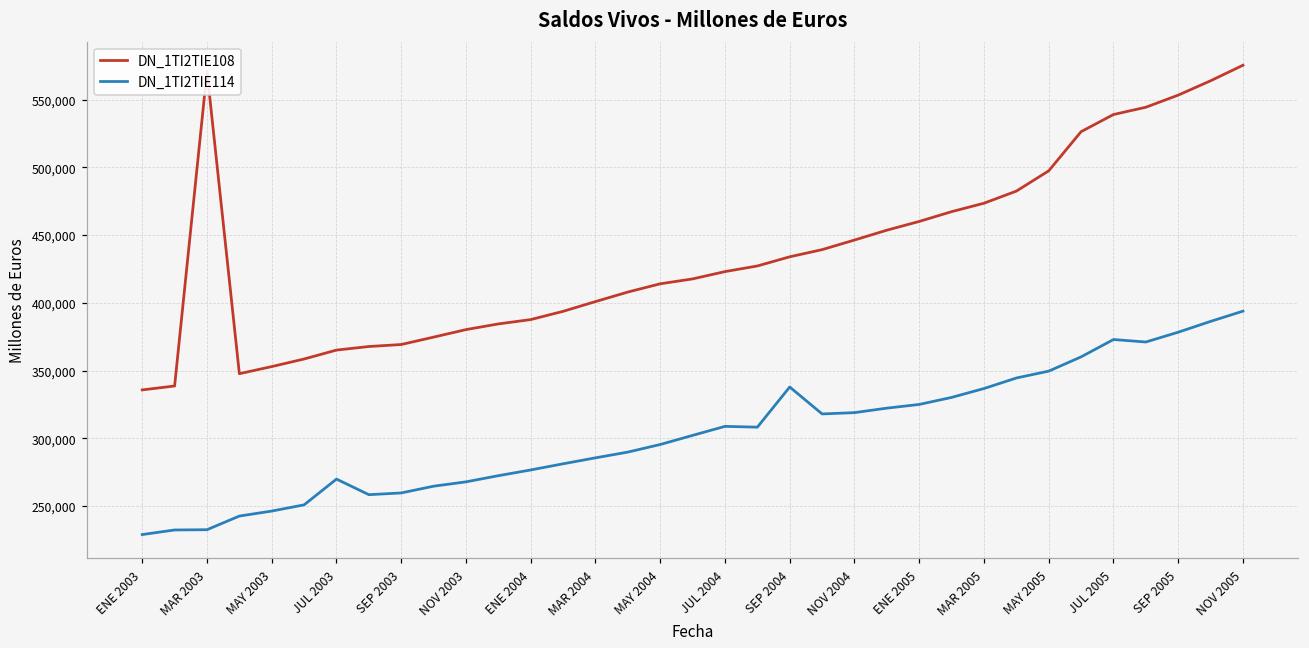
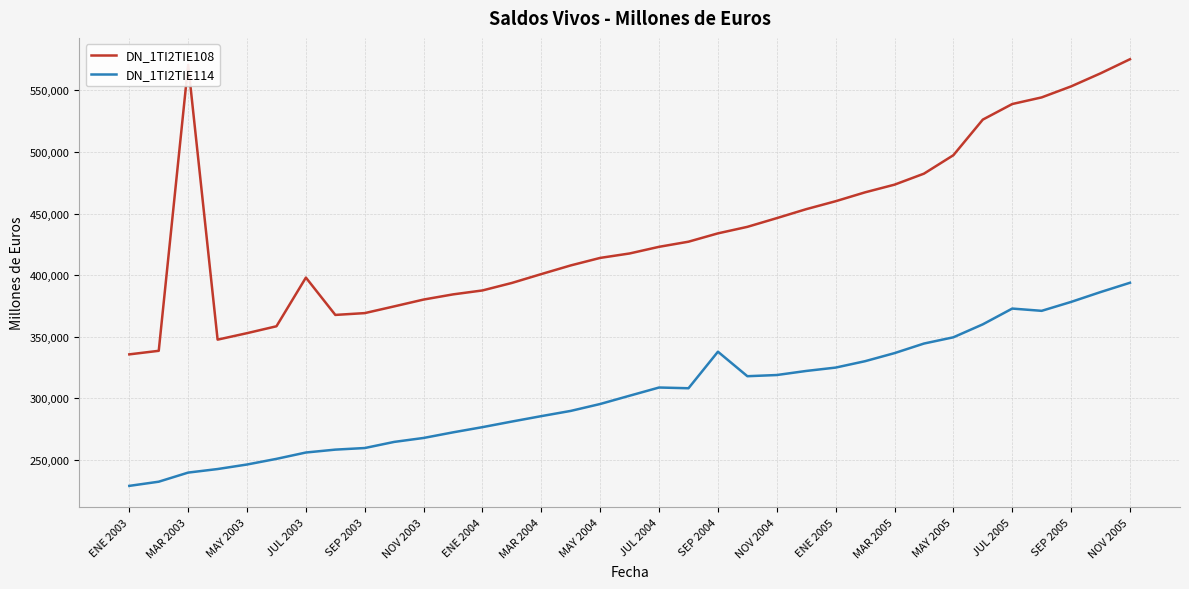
  {
    "DN_1TI2TIE108": {
      "ENE 2003": "336,000",
      "MAY 2003": "353,000",
-     "JUL 2003": "365,000",
+     "JUL 2003": "398,000",
      "SEP 2003": "369,000",
      "NOV 2003": "380,000",
      "ENE 2004": "388,000",
      "MAR 2004": "401,000",
      "MAY 2004": "414,000",
      "JUL 2004": "423,000",
      "SEP 2004": "434,000",
      "NOV 2004": "446,000",
      "ENE 2005": "460,000",
      "MAR 2005": "473,000",
      "MAY 2005": "497,000",
      "JUL 2005": "539,000",
      "SEP 2005": "553,000",
      "NOV 2005": "575,000"
    },
    "DN_1TI2TIE114": {
      "ENE 2003": "229,000",
-     "MAR 2003": "233,000",
+     "MAR 2003": "240,000",
      "MAY 2003": "246,000",
-     "JUL 2003": "270,000",
+     "JUL 2003": "256,000",
      "SEP 2003": "260,000",
      "NOV 2003": "268,000",
      "ENE 2004": "277,000",
      "MAR 2004": "286,000",
      "MAY 2004": "295,000",
      "JUL 2004": "309,000",
      "SEP 2004": "338,000",
      "NOV 2004": "319,000",
      "ENE 2005": "325,000",
      "MAR 2005": "337,000",
      "MAY 2005": "350,000",
      "JUL 2005": "373,000",
      "SEP 2005": "378,000",
      "NOV 2005": "394,000"
    }
  }
